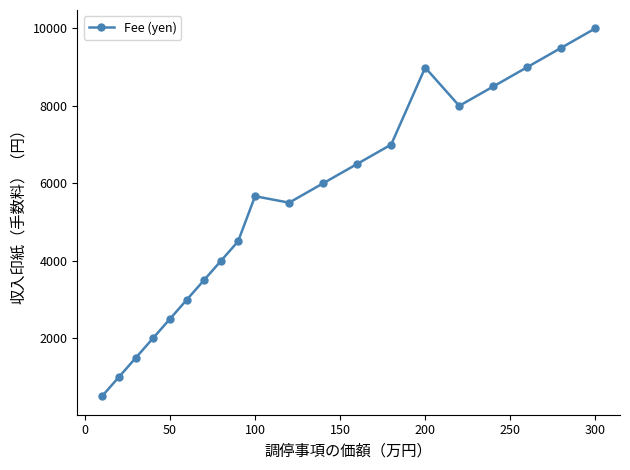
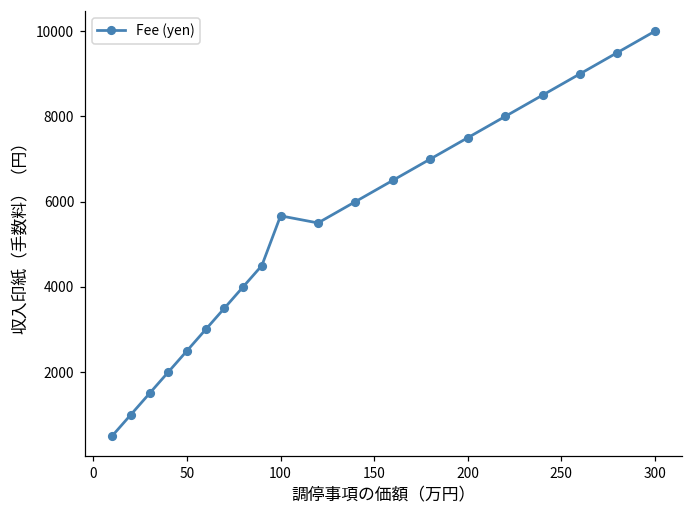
  {
    "50": 2500,
    "100": 5700,
-   "200": 9000,
+   "200": 7500,
    "300": 10000
  }
